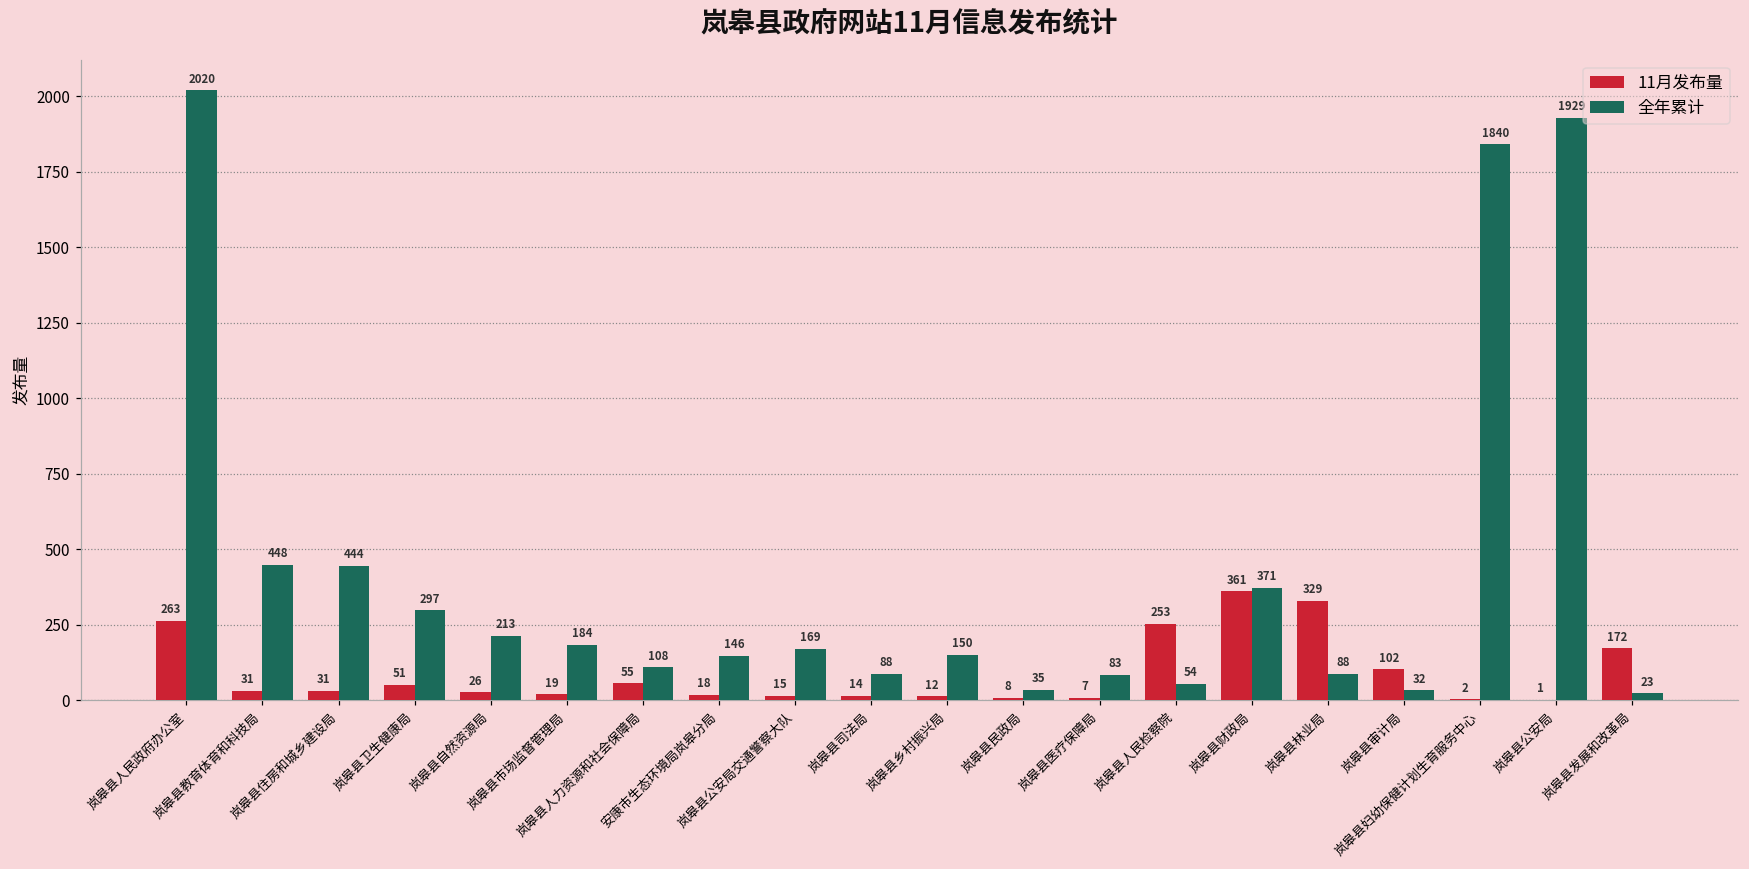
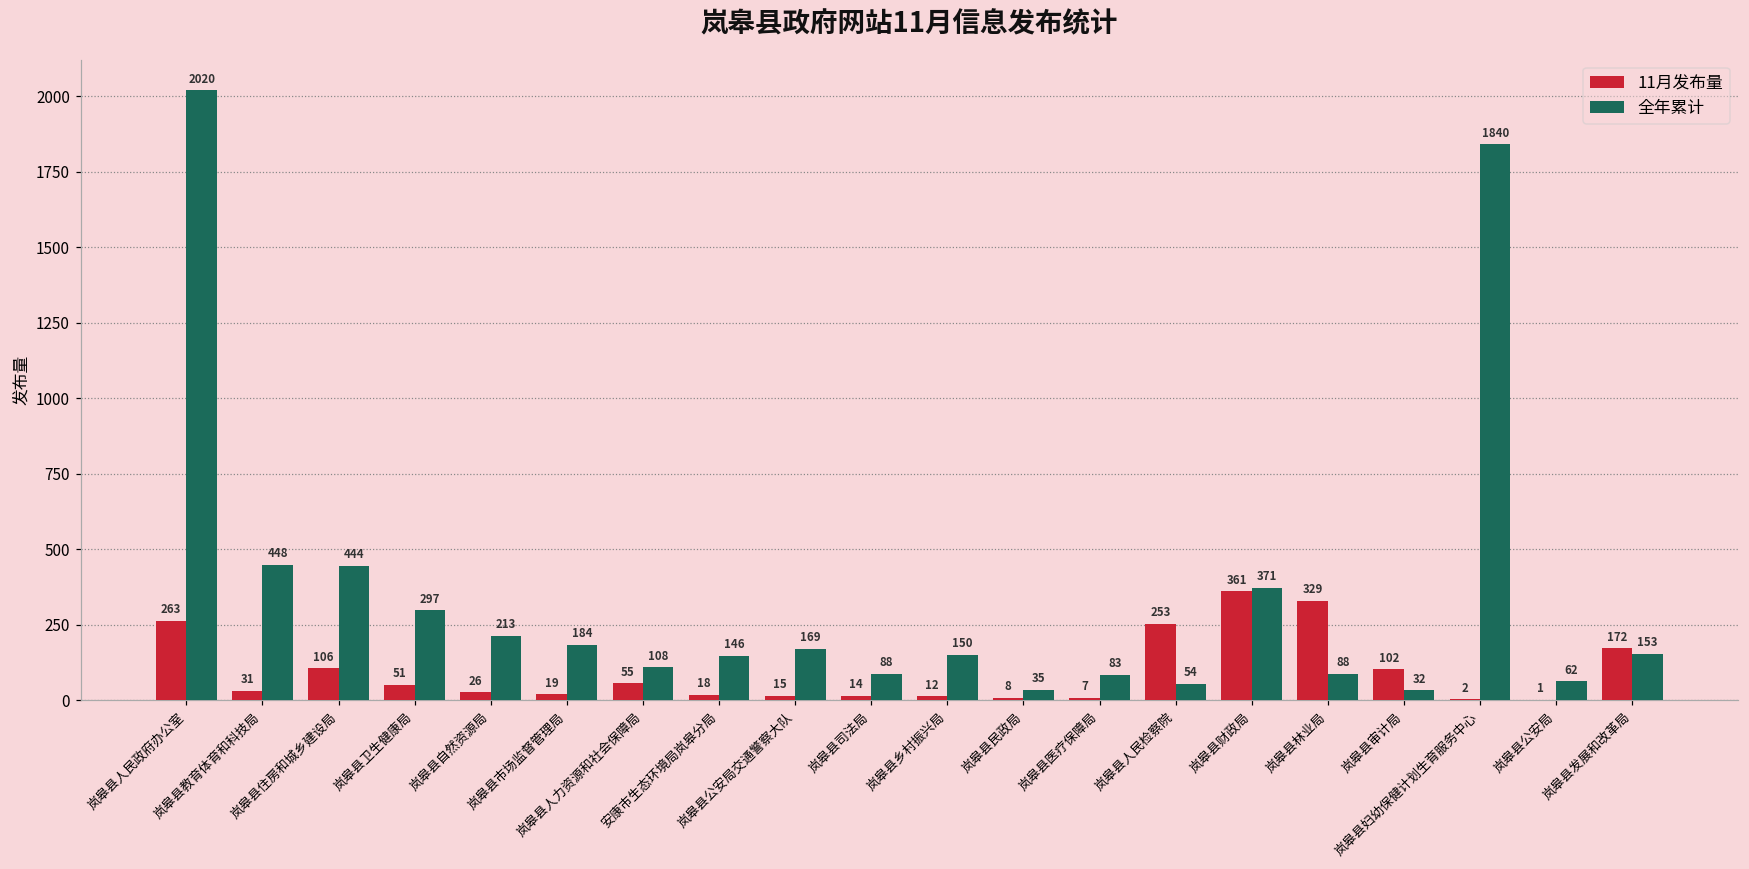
  {
    "11月发布量": {
      "岚皋县人民政府办公室": 263,
      "岚皋县教育体育和科技局": 31,
-     "岚皋县住房和城乡建设局": 31,
+     "岚皋县住房和城乡建设局": 106,
      "岚皋县卫生健康局": 51,
      "岚皋县自然资源局": 26,
      "岚皋县市场监督管理局": 19,
      "岚皋县人力资源和社会保障局": 55,
      "安康市生态环境局岚皋分局": 18,
      "岚皋县公安局交通警察大队": 15,
      "岚皋县司法局": 14,
      "岚皋县乡村振兴局": 12,
      "岚皋县民政局": 8,
      "岚皋县医疗保障局": 7,
      "岚皋县人民检察院": 253,
      "岚皋县财政局": 361,
      "岚皋县林业局": 329,
      "岚皋县审计局": 102,
      "岚皋县妇幼保健计划生育服务中心": 2,
      "岚皋县公安局": 1,
      "岚皋县发展和改革局": 172
    },
    "全年累计": {
      "岚皋县人民政府办公室": 2020,
      "岚皋县教育体育和科技局": 448,
      "岚皋县住房和城乡建设局": 444,
      "岚皋县卫生健康局": 297,
      "岚皋县自然资源局": 213,
      "岚皋县市场监督管理局": 184,
      "岚皋县人力资源和社会保障局": 108,
      "安康市生态环境局岚皋分局": 146,
      "岚皋县公安局交通警察大队": 169,
      "岚皋县司法局": 88,
      "岚皋县乡村振兴局": 150,
      "岚皋县民政局": 35,
      "岚皋县医疗保障局": 83,
      "岚皋县人民检察院": 54,
      "岚皋县财政局": 371,
      "岚皋县林业局": 88,
      "岚皋县审计局": 32,
      "岚皋县妇幼保健计划生育服务中心": 1840,
-     "岚皋县公安局": 1929,
-     "岚皋县发展和改革局": 23
+     "岚皋县公安局": 62,
+     "岚皋县发展和改革局": 153
    }
  }
